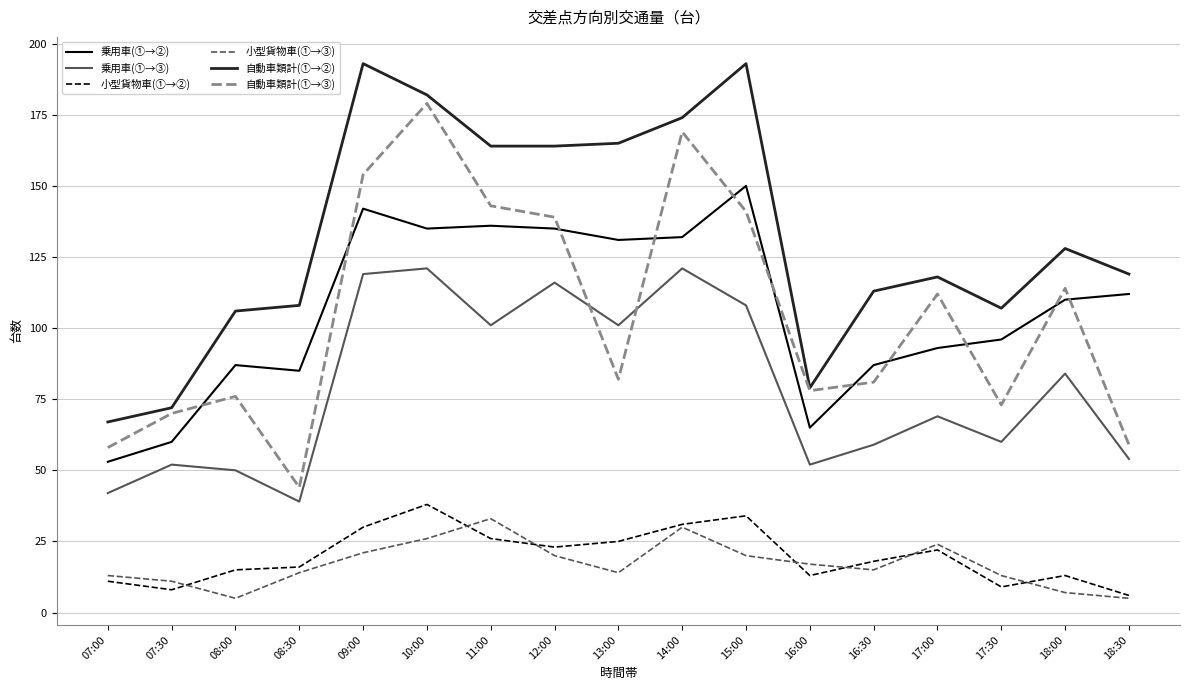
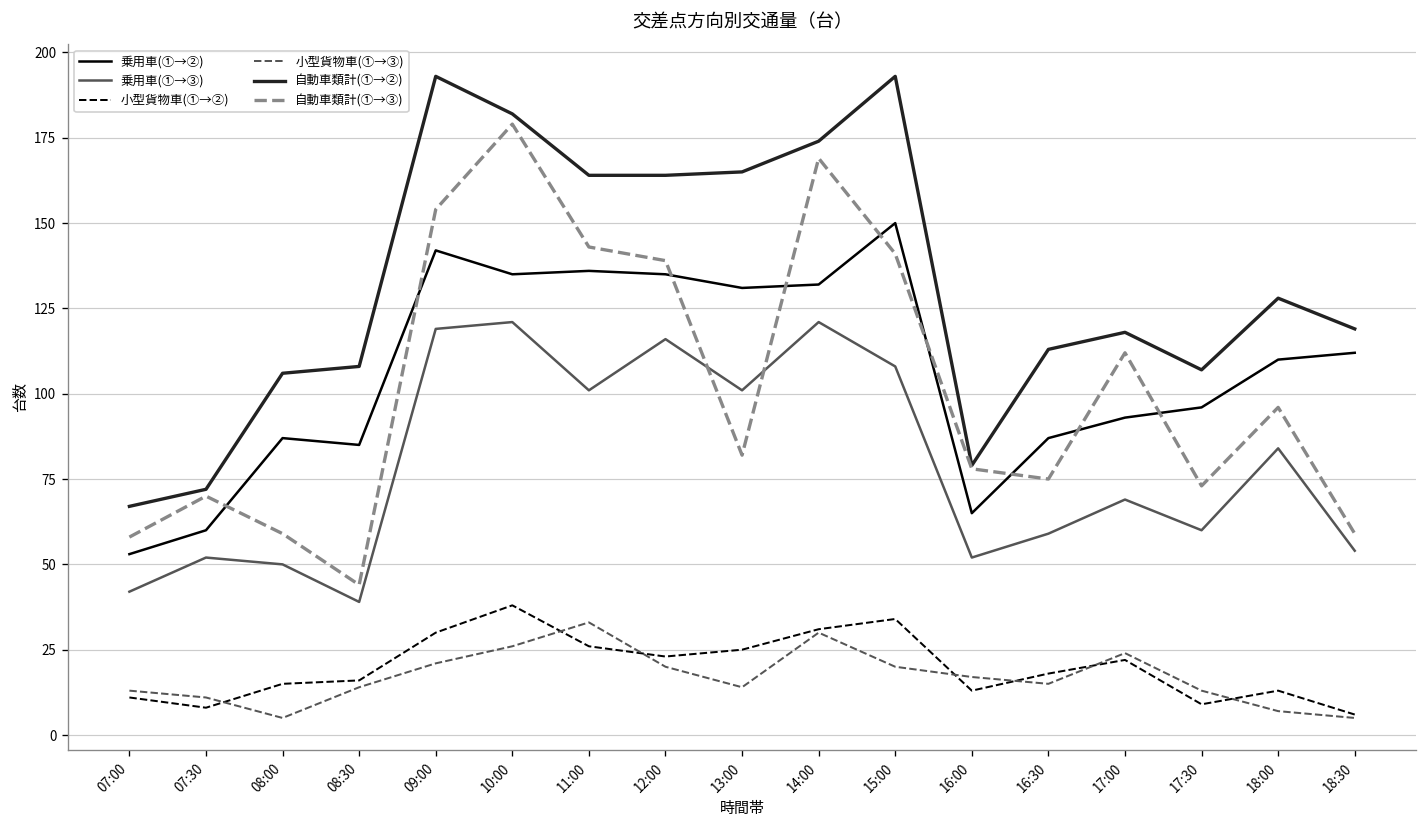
  {
    "自動車類計(①→③)": {
      "07:00": 58,
      "07:30": 70,
-     "08:00": 76,
+     "08:00": 59,
      "08:30": 44,
      "09:00": 154,
      "10:00": 179,
      "11:00": 143,
      "12:00": 139,
      "13:00": 82,
      "14:00": 169,
      "15:00": 141,
      "16:00": 78,
-     "16:30": 81,
+     "16:30": 75,
      "17:00": 112,
      "17:30": 73,
-     "18:00": 114,
+     "18:00": 96,
      "18:30": 59
    }
  }
